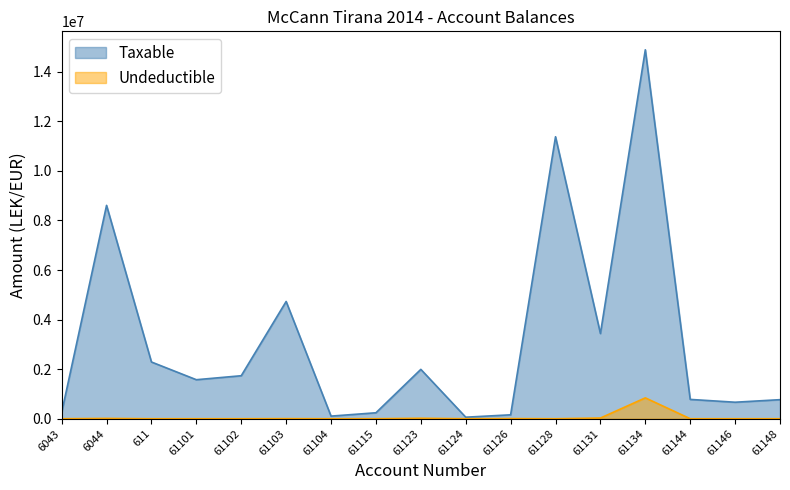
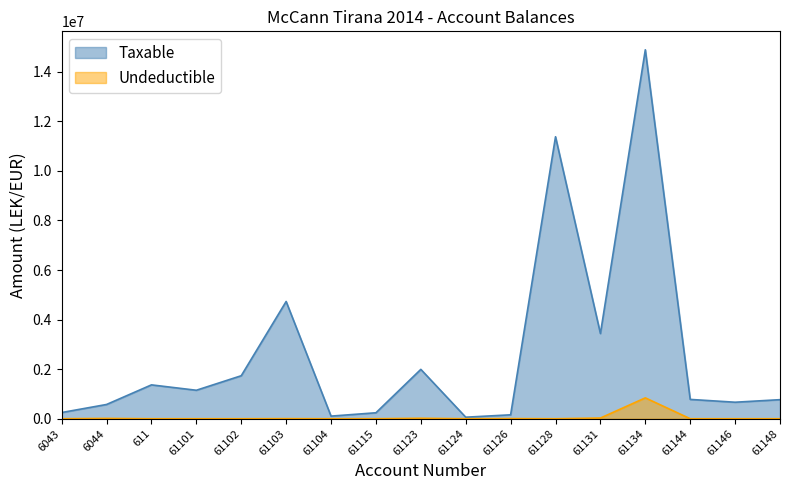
  {
    "Taxable": {
      "6043": 300000,
-     "6044": 8600000,
-     "611": 2300000,
-     "61101": 1600000,
+     "6044": 600000,
+     "611": 1400000,
+     "61101": 1100000,
      "61102": 1700000,
      "61103": 4700000,
      "61104": 100000,
      "61115": 200000,
      "61123": 2000000,
      "61126": 200000,
      "61128": 11400000,
      "61131": 3400000,
      "61134": 14900000,
      "61144": 800000,
      "61146": 700000,
      "61148": 800000
    },
    "Undeductible": {
      "6043": 0,
      "6044": 0,
      "611": 0,
      "61101": 0,
      "61102": 0,
      "61103": 0,
      "61104": 0,
      "61115": 0,
      "61123": 0,
      "61126": 0,
      "61128": 0,
      "61131": 0,
      "61134": 800000,
      "61144": 0,
      "61146": 0,
      "61148": 0
    }
  }
